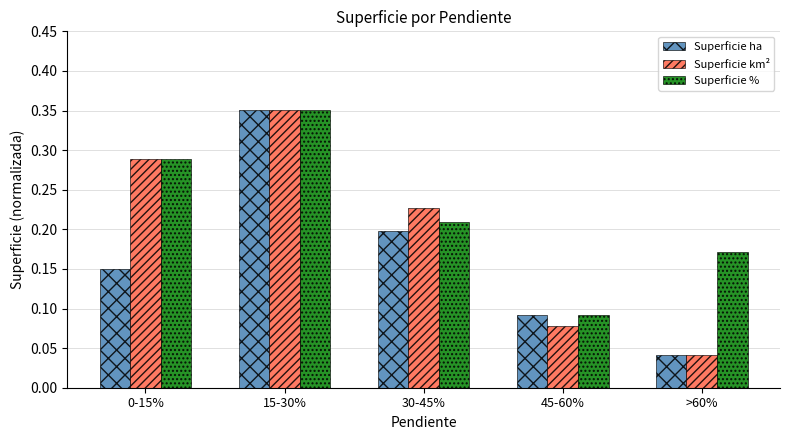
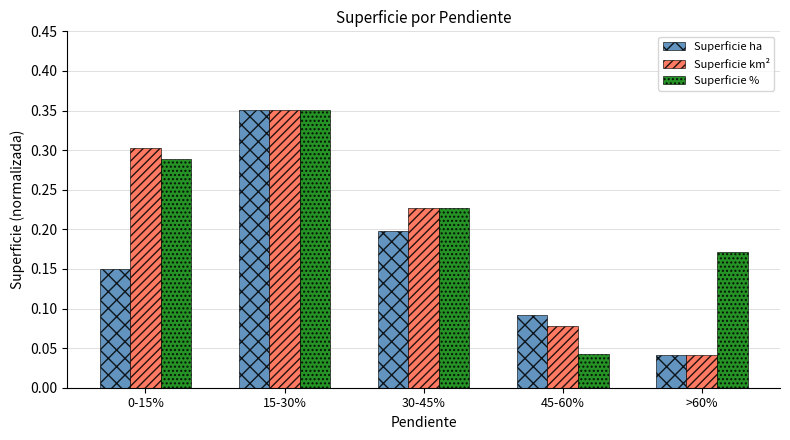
  {
    "Superficie ha": {
      "0-15%": 0.15,
      "15-30%": 0.35,
      "30-45%": 0.20,
      "45-60%": 0.09,
      ">60%": 0.04
    },
    "Superficie km²": {
-     "0-15%": 0.29,
+     "0-15%": 0.30,
      "15-30%": 0.35,
      "30-45%": 0.23,
      "45-60%": 0.08,
      ">60%": 0.04
    },
    "Superficie %": {
      "0-15%": 0.29,
      "15-30%": 0.35,
-     "30-45%": 0.21,
-     "45-60%": 0.09,
+     "30-45%": 0.23,
+     "45-60%": 0.04,
      ">60%": 0.17
    }
  }
